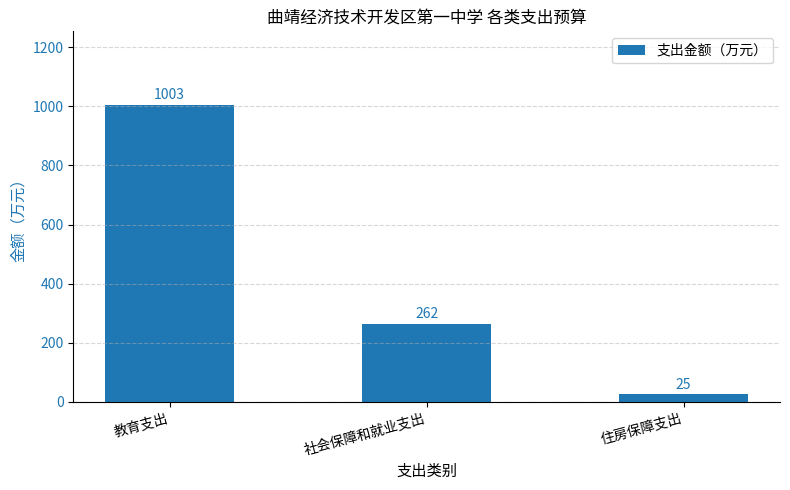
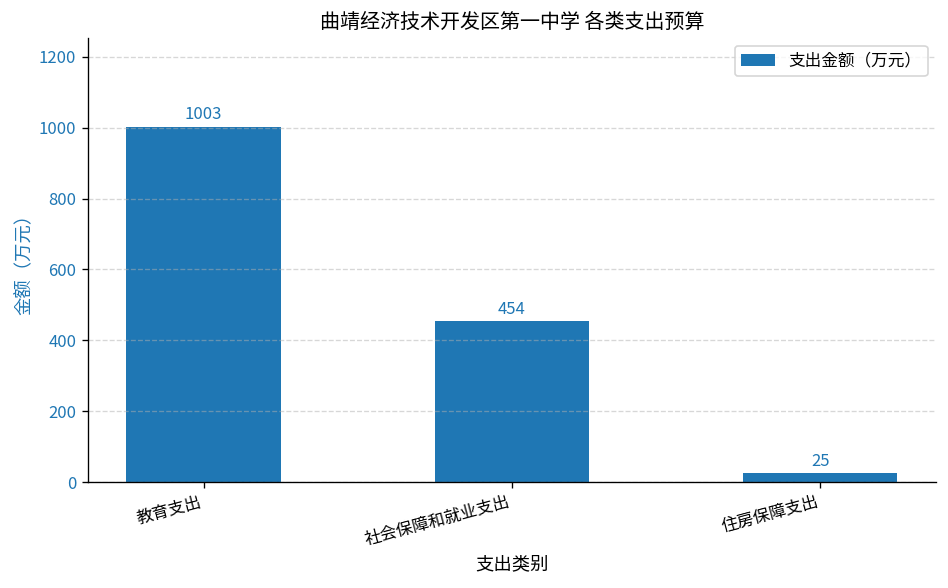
  {
    "教育支出": 1003,
-   "社会保障和就业支出": 262,
+   "社会保障和就业支出": 454,
    "住房保障支出": 25
  }
